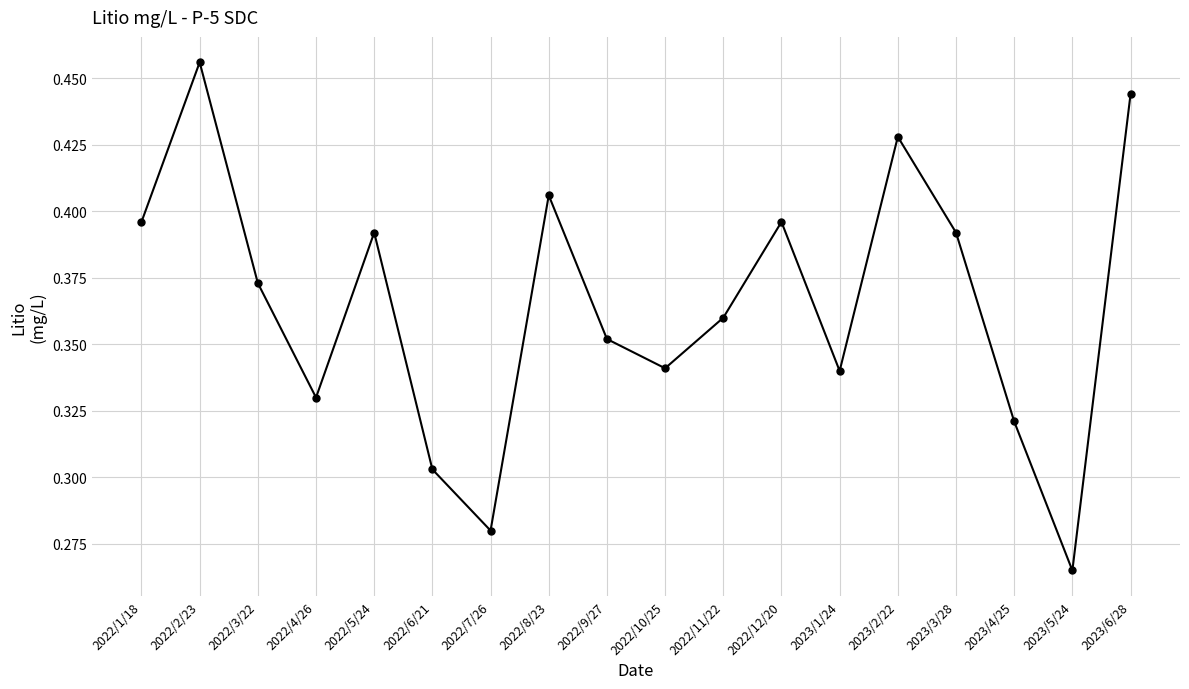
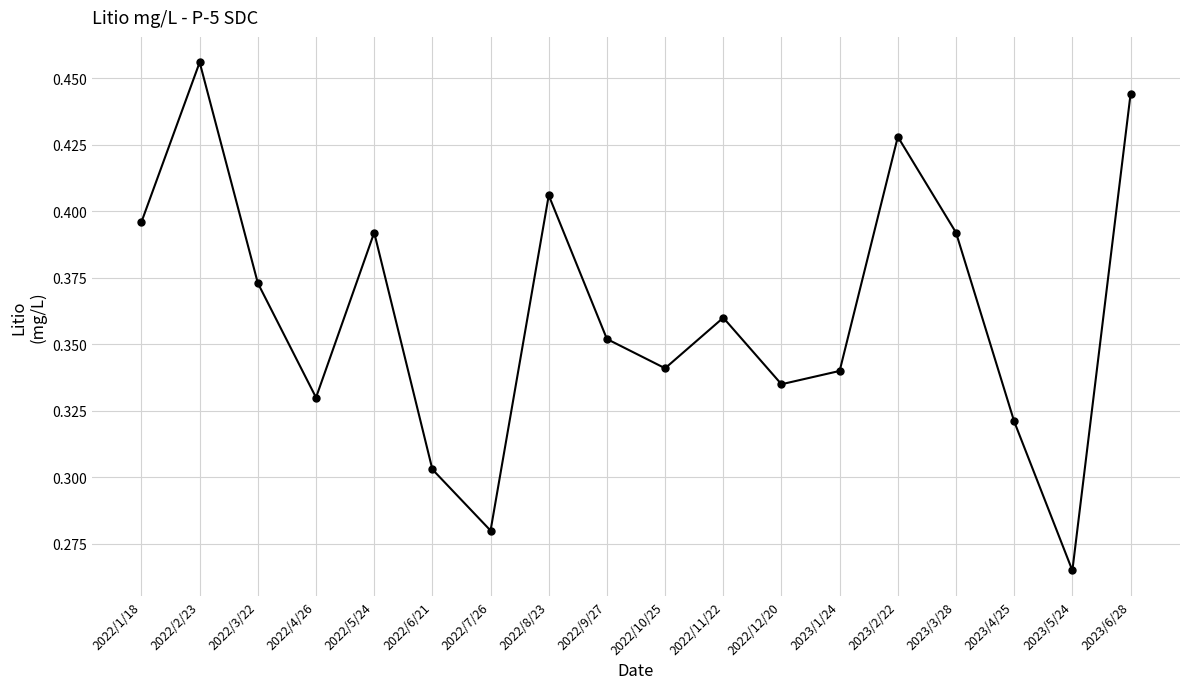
  {
    "2022/1/18": 0.396,
    "2022/2/23": 0.456,
    "2022/3/22": 0.373,
    "2022/4/26": 0.330,
    "2022/5/24": 0.392,
    "2022/6/21": 0.303,
    "2022/7/26": 0.280,
    "2022/8/23": 0.406,
    "2022/9/27": 0.352,
    "2022/10/25": 0.341,
    "2022/11/22": 0.360,
-   "2022/12/20": 0.396,
+   "2022/12/20": 0.335,
    "2023/1/24": 0.340,
    "2023/2/22": 0.428,
    "2023/3/28": 0.392,
    "2023/4/25": 0.321,
    "2023/5/24": 0.265,
    "2023/6/28": 0.444
  }
